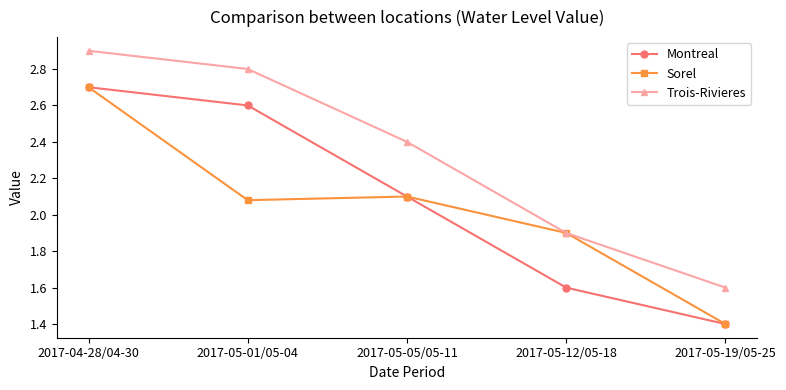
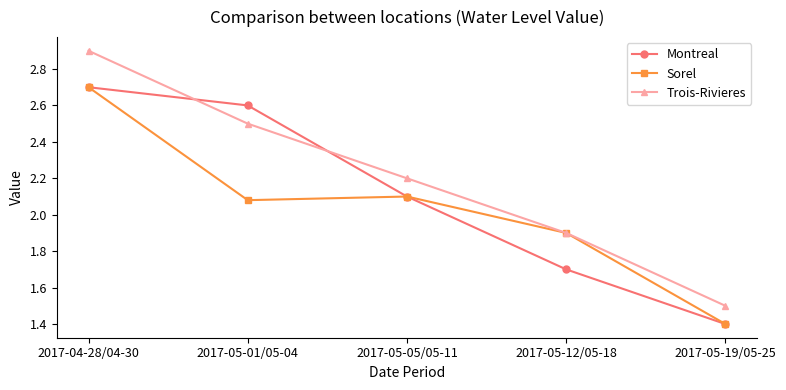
  {
    "Montreal": {
      "2017-05-01/05-04": 2.6,
-     "2017-05-12/05-18": 1.6
+     "2017-05-12/05-18": 1.7
    },
    "Sorel": {
      "2017-05-01/05-04": 2.08
    },
    "Trois-Rivieres": {
      "2017-04-28/04-30": 2.9,
-     "2017-05-01/05-04": 2.8,
-     "2017-05-05/05-11": 2.4,
-     "2017-05-19/05-25": 1.6
+     "2017-05-01/05-04": 2.5,
+     "2017-05-05/05-11": 2.2,
+     "2017-05-19/05-25": 1.5
    }
  }
